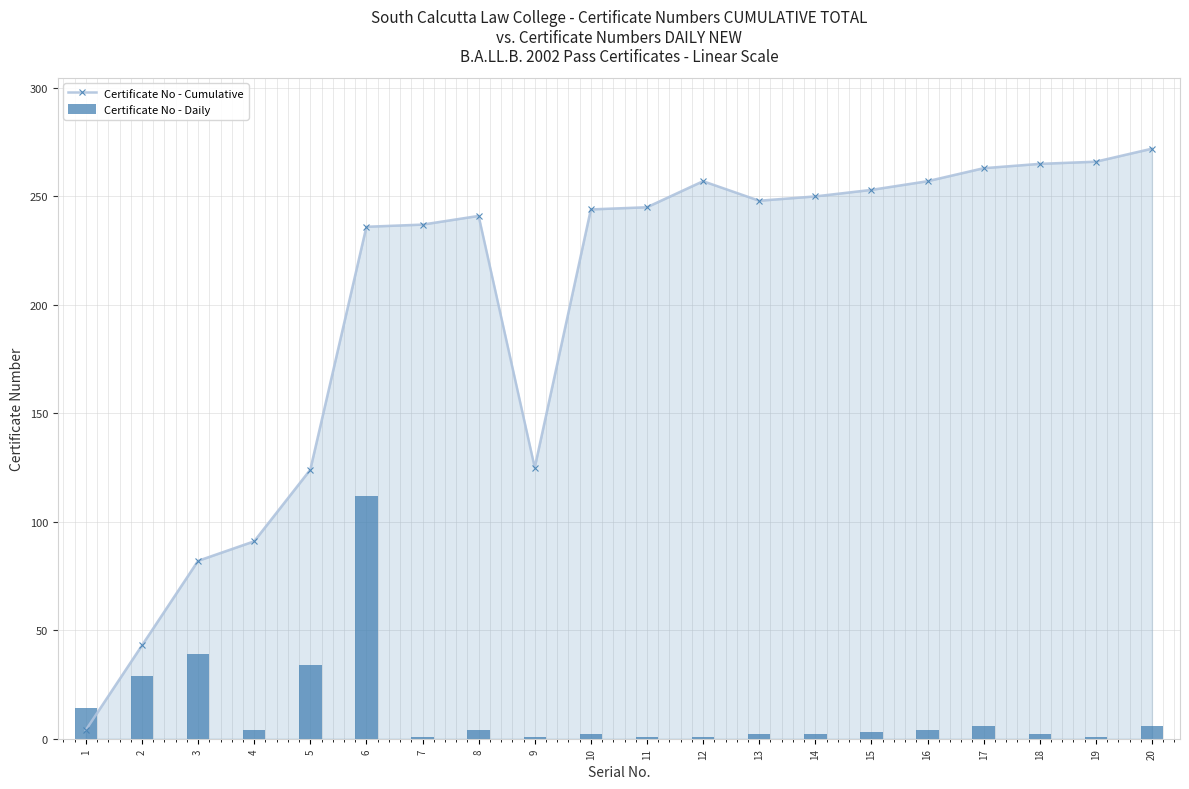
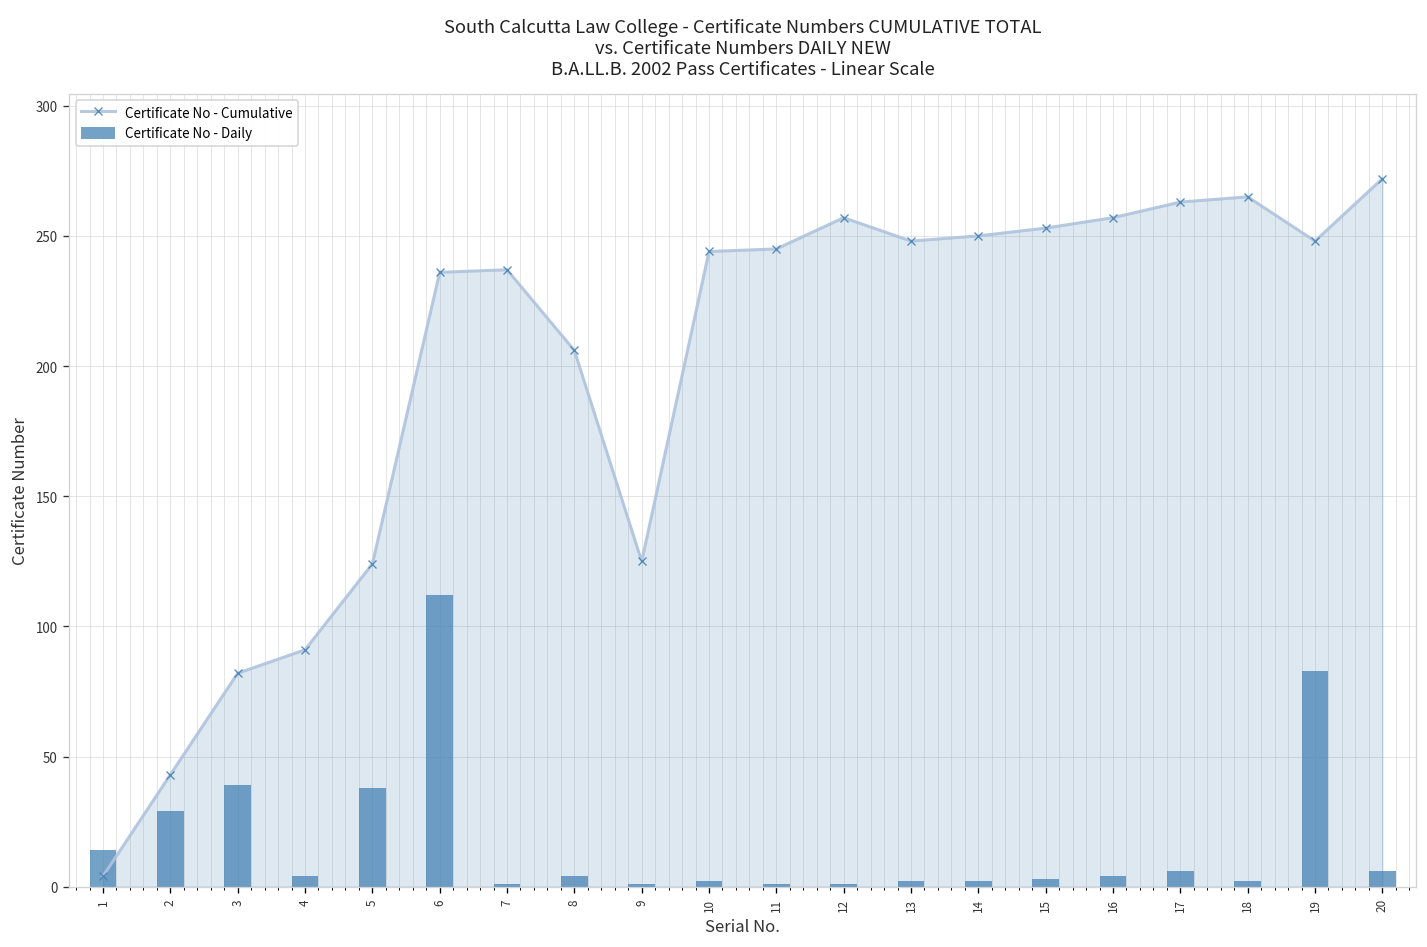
  {
    "Certificate No - Cumulative": {
      "1": 4,
      "2": 43,
      "3": 82,
      "4": 91,
      "5": 124,
      "6": 236,
      "7": 237,
-     "8": 241,
+     "8": 206,
      "9": 125,
      "10": 244,
      "11": 245,
      "12": 257,
      "13": 248,
      "14": 250,
      "15": 253,
      "16": 257,
      "17": 263,
      "18": 265,
-     "19": 266,
+     "19": 248,
      "20": 272
    },
    "Certificate No - Daily": {
      "1": 14,
      "2": 29,
      "3": 39,
      "4": 4,
-     "5": 34,
+     "5": 38,
      "6": 112,
      "8": 4,
      "10": 2,
      "13": 2,
      "14": 2,
      "15": 3,
      "16": 4,
      "17": 6,
      "18": 2,
-     "19": 1,
+     "19": 83,
      "20": 6
    }
  }
